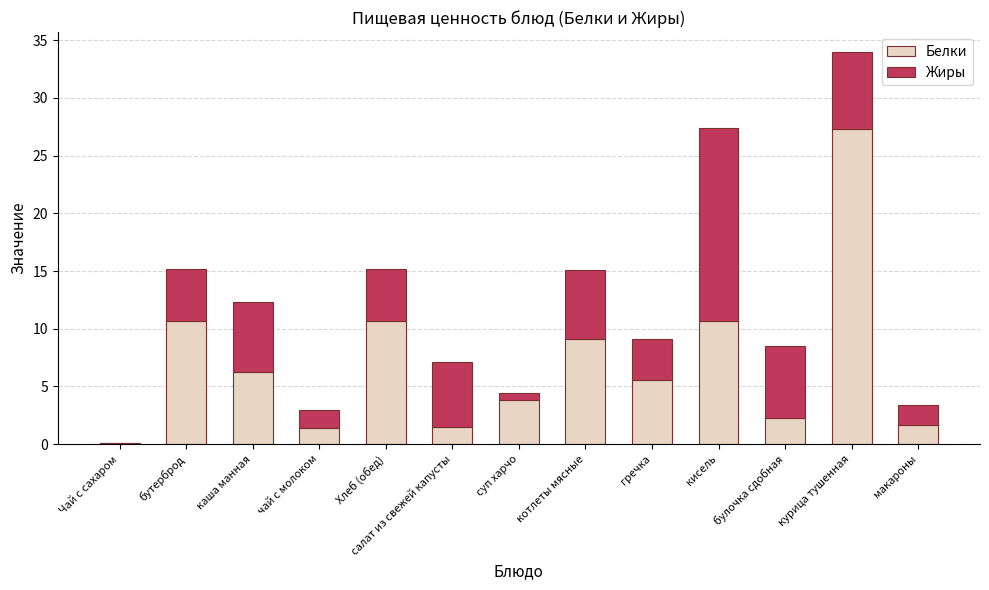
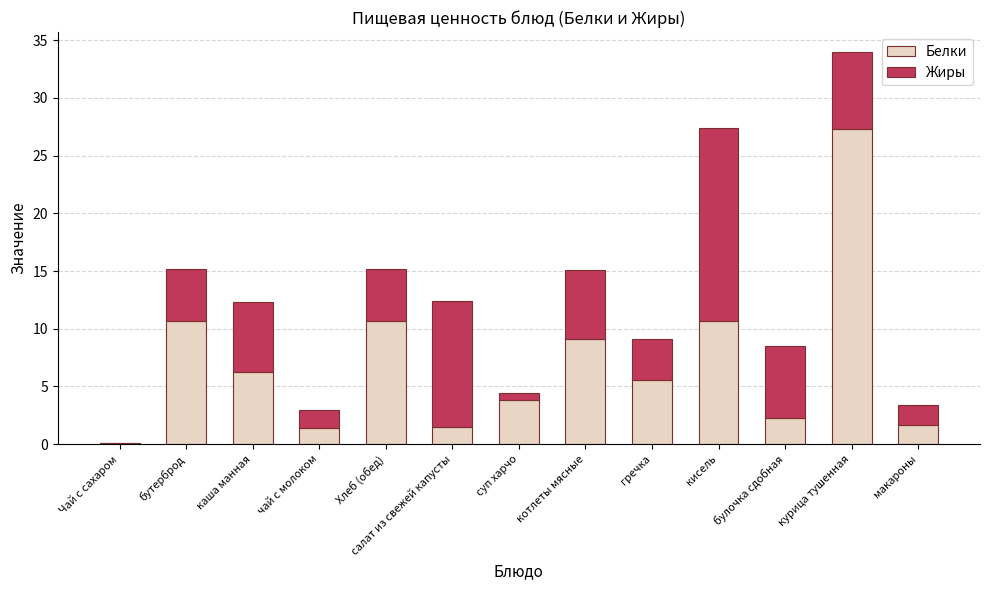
  {
    "Белки": {
      "бутерброд": 10.7,
      "каша манная": 6.2,
      "чай с молоком": 1.4,
      "Хлеб (обед)": 10.7,
      "салат из свежей капусты": 1.5,
      "суп харчо": 3.8,
      "котлеты мясные": 9.1,
      "гречка": 5.6,
      "кисель": 10.7,
      "булочка сдобная": 2.3,
      "курица тушенная": 27.3,
      "макароны": 1.7
    },
    "Жиры": {
      "Чай с сахаром": 0.0,
      "бутерброд": 4.5,
      "каша манная": 6.1,
      "чай с молоком": 1.6,
      "Хлеб (обед)": 4.5,
-     "салат из свежей капусты": 5.6,
+     "салат из свежей капусты": 10.9,
      "суп харчо": 0.6,
      "котлеты мясные": 6.0,
      "гречка": 3.5,
      "кисель": 16.7,
      "булочка сдобная": 6.2,
      "курица тушенная": 6.7,
      "макароны": 1.7
    }
  }
